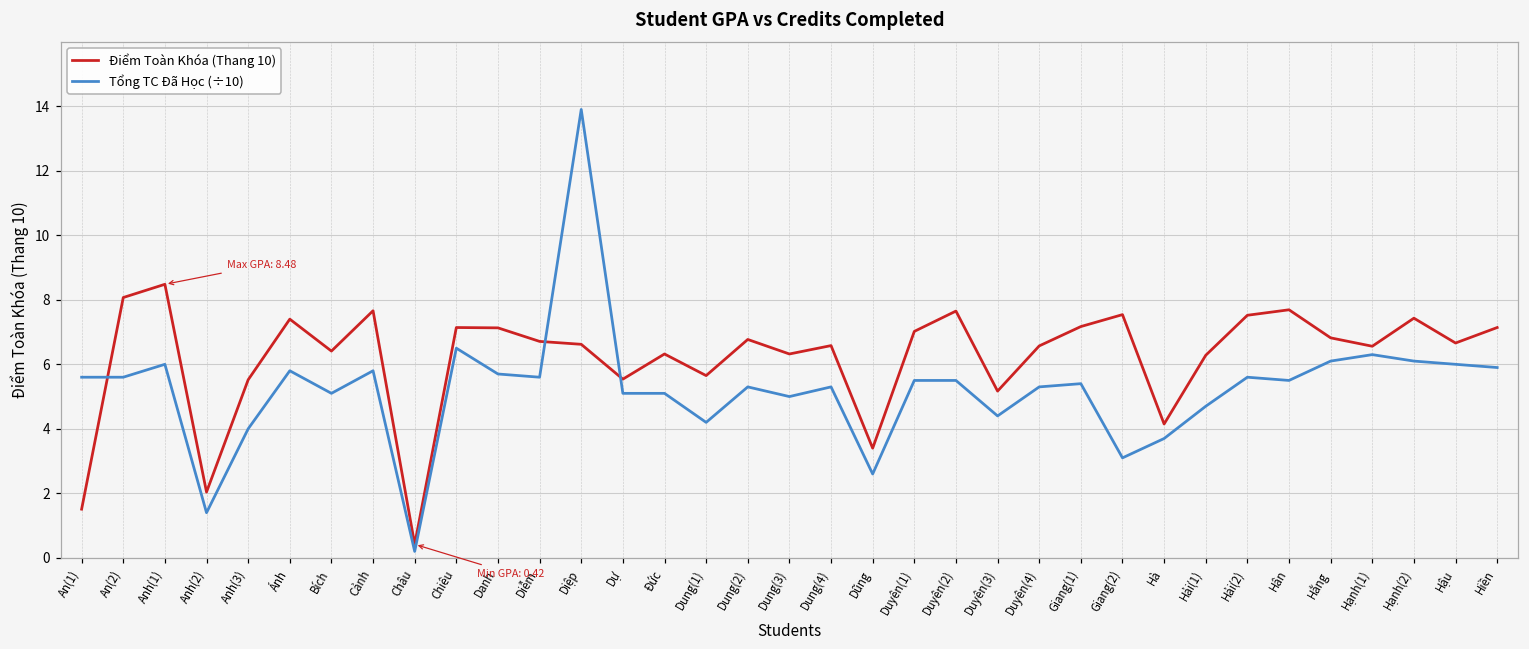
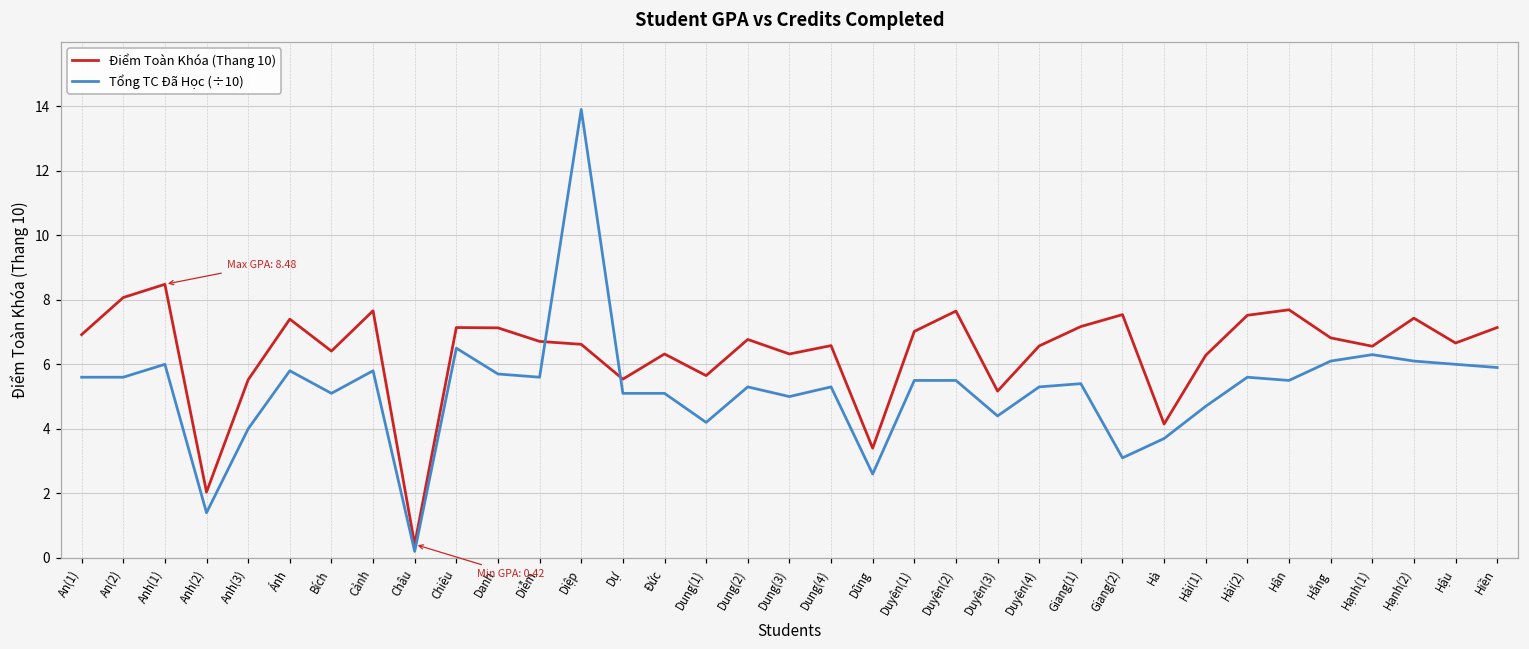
  {
    "Điểm Toàn Khóa (Thang 10)": {
-     "An(1)": 1.5,
+     "An(1)": 6.9,
      "An(2)": 8.1,
      "Anh(2)": 2.0,
      "Anh(3)": 5.5,
      "Ánh": 7.4,
      "Bích": 6.4,
      "Cảnh": 7.7,
      "Chiêu": 7.1,
      "Danh": 7.1,
      "Diễm": 6.7,
      "Diệp": 6.6,
      "Dự": 5.5,
      "Đức": 6.3,
      "Dung(1)": 5.7,
      "Dung(2)": 6.8,
      "Dung(3)": 6.3,
      "Dung(4)": 6.6,
      "Dũng": 3.4,
      "Duyên(1)": 7.0,
      "Duyên(2)": 7.7,
      "Duyên(3)": 5.2,
      "Duyên(4)": 6.6,
      "Giang(1)": 7.2,
      "Giang(2)": 7.5,
      "Hà": 4.2,
      "Hải(1)": 6.3,
      "Hải(2)": 7.5,
      "Hân": 7.7,
      "Hằng": 6.8,
      "Hạnh(1)": 6.6,
      "Hạnh(2)": 7.4,
      "Hậu": 6.7,
      "Hiền": 7.1
    },
    "Tổng TC Đã Học (÷10)": {
      "An(1)": 5.6,
      "An(2)": 5.6,
      "Anh(1)": 6.0,
      "Anh(2)": 1.4,
      "Anh(3)": 4.0,
      "Ánh": 5.8,
      "Bích": 5.1,
      "Cảnh": 5.8,
      "Chiêu": 6.5,
      "Danh": 5.7,
      "Diễm": 5.6,
      "Diệp": 13.9,
      "Dự": 5.1,
      "Đức": 5.1,
      "Dung(1)": 4.2,
      "Dung(2)": 5.3,
      "Dung(3)": 5.0,
      "Dung(4)": 5.3,
      "Dũng": 2.6,
      "Duyên(1)": 5.5,
      "Duyên(2)": 5.5,
      "Duyên(3)": 4.4,
      "Duyên(4)": 5.3,
      "Giang(1)": 5.4,
      "Giang(2)": 3.1,
      "Hà": 3.7,
      "Hải(1)": 4.7,
      "Hải(2)": 5.6,
      "Hân": 5.5,
      "Hằng": 6.1,
      "Hạnh(1)": 6.3,
      "Hạnh(2)": 6.1,
      "Hậu": 6.0,
      "Hiền": 5.9
    }
  }
